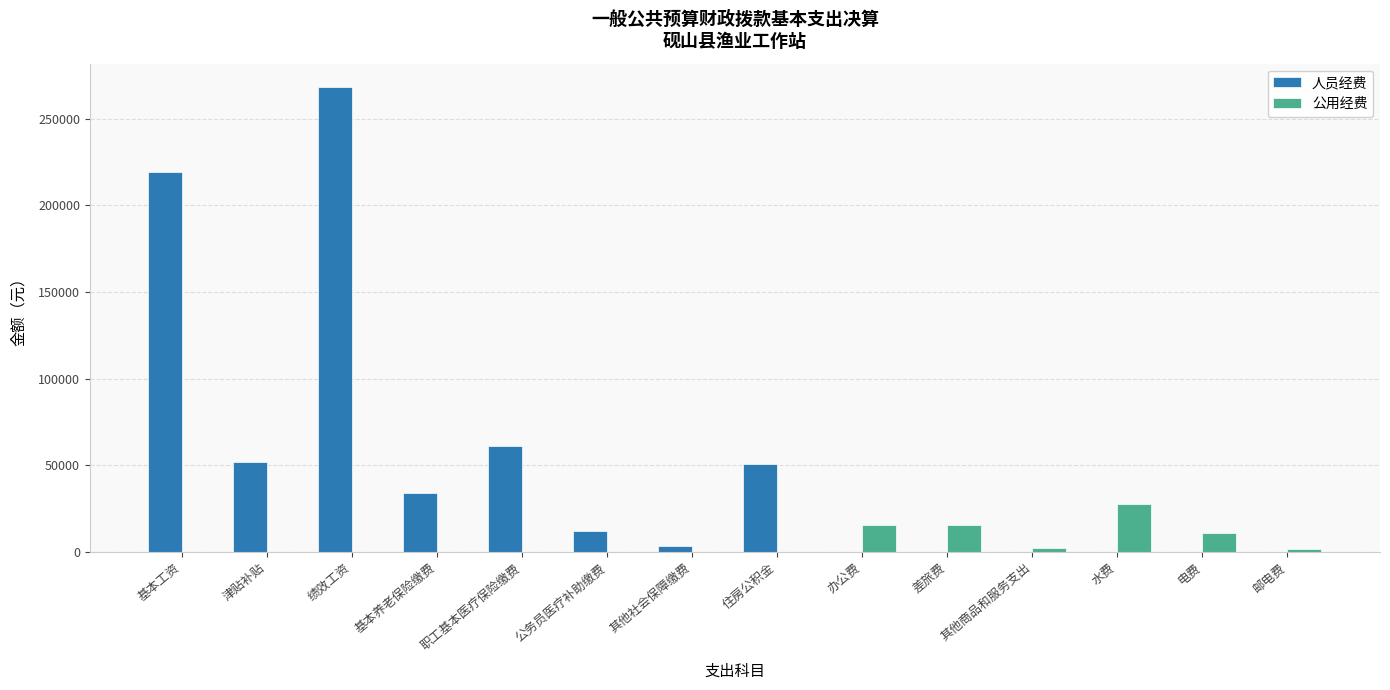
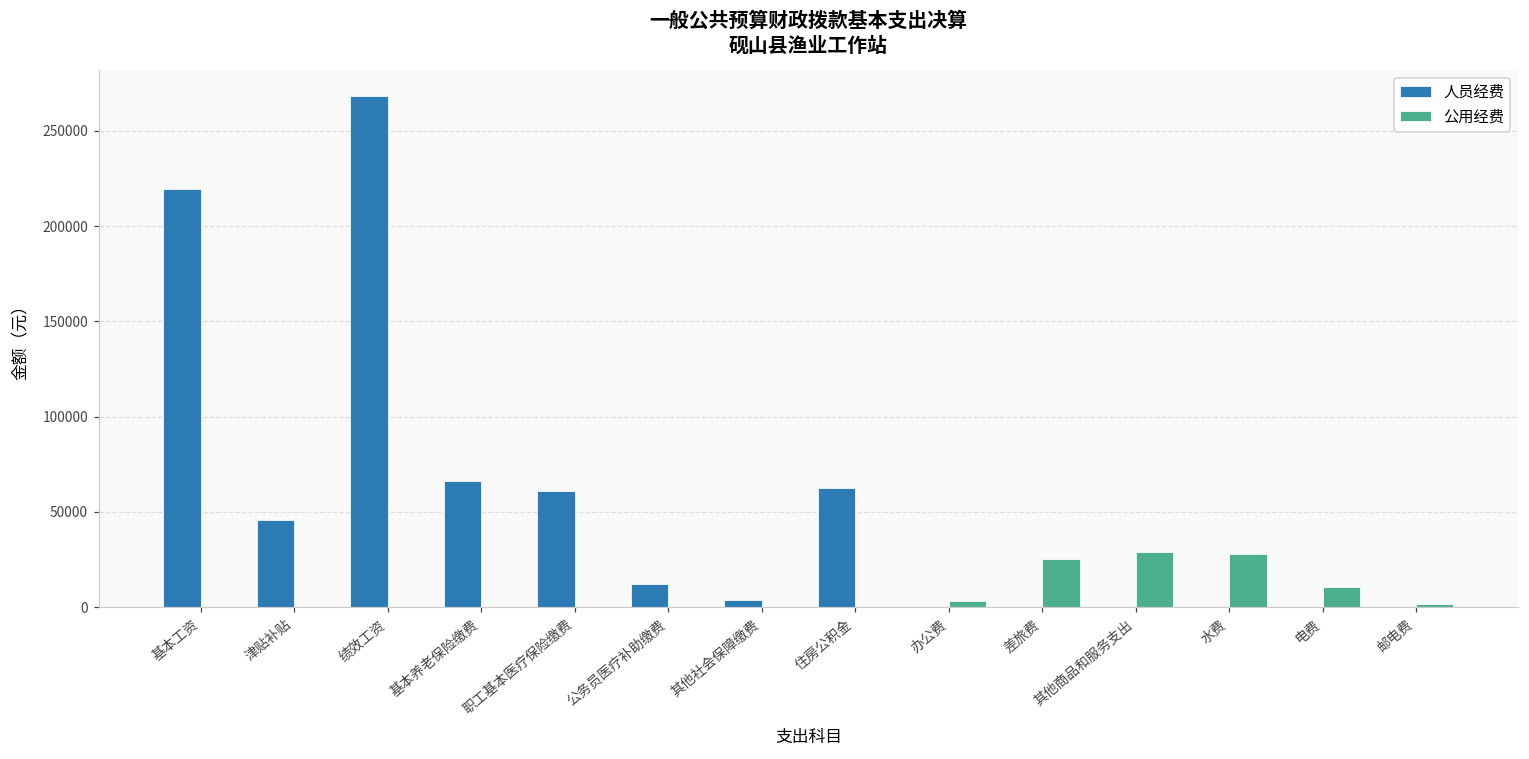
  {
    "人员经费": {
      "基本工资": 219000,
-     "津贴补贴": 52000,
+     "津贴补贴": 46000,
      "绩效工资": 268000,
-     "基本养老保险缴费": 34000,
+     "基本养老保险缴费": 66000,
      "职工基本医疗保险缴费": 61000,
      "公务员医疗补助缴费": 12000,
      "其他社会保障缴费": 3000,
-     "住房公积金": 51000,
+     "住房公积金": 63000,
      "办公费": 0,
      "差旅费": 0,
      "其他商品和服务支出": 0,
      "水费": 0,
      "电费": 0,
      "邮电费": 0
    },
    "公用经费": {
      "基本工资": 0,
      "津贴补贴": 0,
      "绩效工资": 0,
      "基本养老保险缴费": 0,
      "职工基本医疗保险缴费": 0,
      "公务员医疗补助缴费": 0,
      "其他社会保障缴费": 0,
      "住房公积金": 0,
-     "办公费": 15000,
-     "差旅费": 16000,
-     "其他商品和服务支出": 2000,
+     "办公费": 3000,
+     "差旅费": 25000,
+     "其他商品和服务支出": 29000,
      "水费": 28000,
      "电费": 11000,
      "邮电费": 2000
    }
  }
